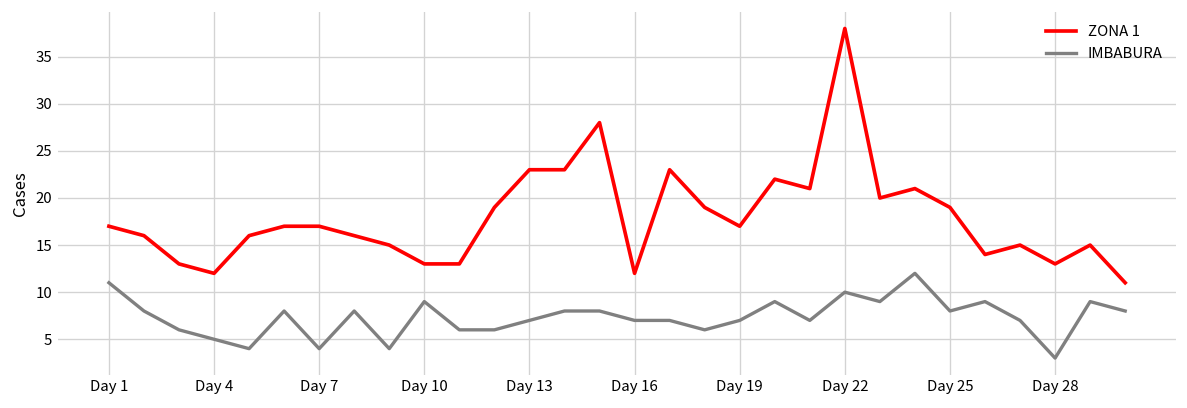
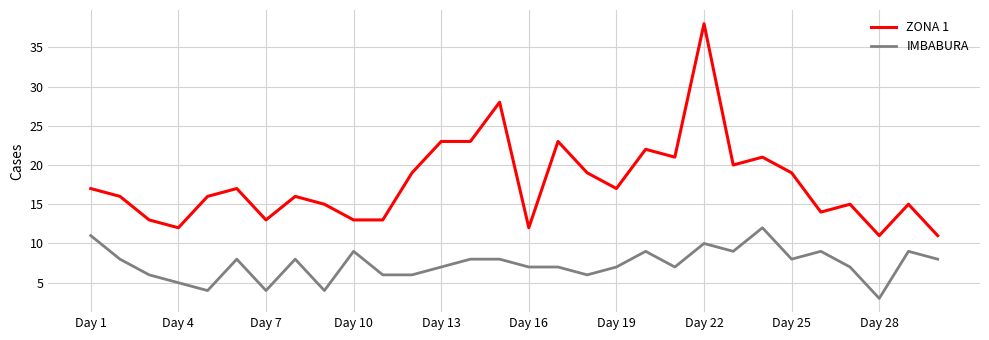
  {
    "ZONA 1": {
      "Day 1": 17,
      "Day 4": 12,
-     "Day 7": 17,
+     "Day 7": 13,
      "Day 10": 13,
      "Day 13": 23,
      "Day 16": 12,
      "Day 19": 17,
      "Day 22": 38,
      "Day 25": 19,
-     "Day 28": 13
+     "Day 28": 11
    },
    "IMBABURA": {
      "Day 1": 11,
      "Day 4": 5,
      "Day 7": 4,
      "Day 10": 9,
      "Day 13": 7,
      "Day 16": 7,
      "Day 19": 7,
      "Day 22": 10,
      "Day 25": 8,
      "Day 28": 3
    }
  }
